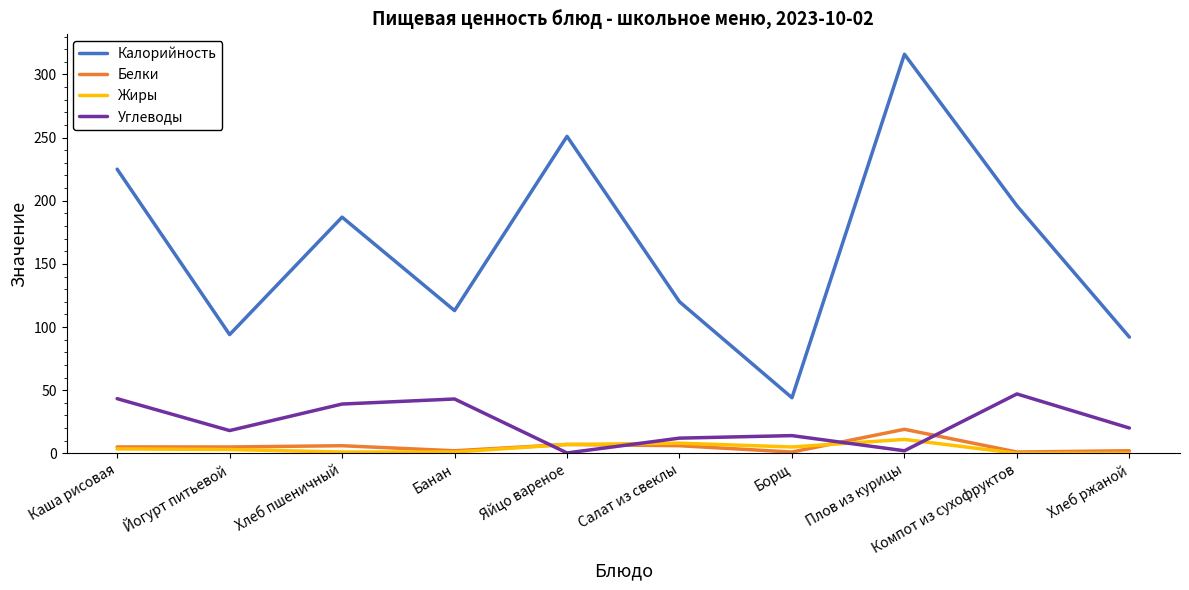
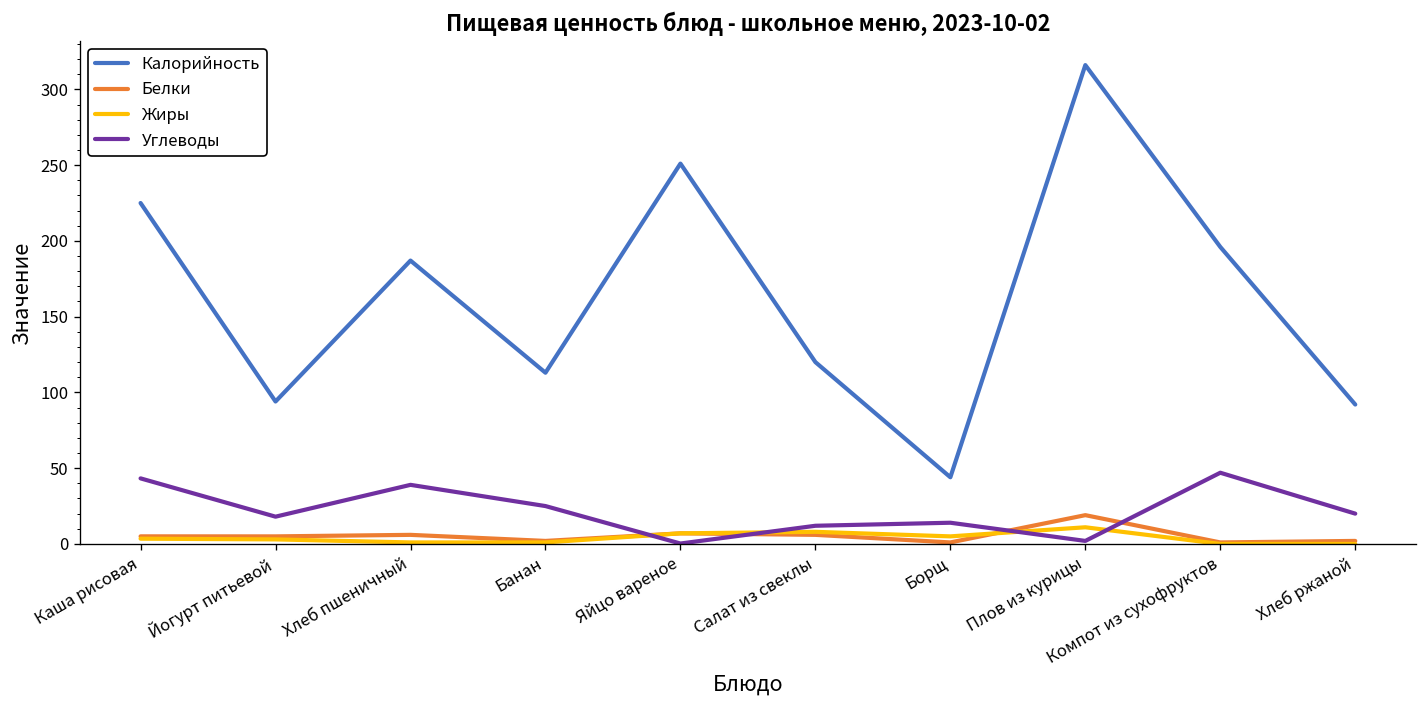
  {
    "Калорийность": {
      "Каша рисовая": 225,
      "Йогурт питьевой": 94,
      "Хлеб пшеничный": 187,
      "Банан": 113,
      "Яйцо вареное": 251,
      "Салат из свеклы": 120,
      "Борщ": 44,
      "Плов из курицы": 316,
      "Компот из сухофруктов": 196,
      "Хлеб ржаной": 92
    },
    "Белки": {
      "Хлеб пшеничный": 6,
      "Борщ": 1,
      "Плов из курицы": 19
    },
    "Жиры": {
      "Хлеб пшеничный": 1,
      "Борщ": 5,
      "Плов из курицы": 11
    },
    "Углеводы": {
      "Каша рисовая": 43,
      "Йогурт питьевой": 18,
      "Хлеб пшеничный": 39,
-     "Банан": 43,
+     "Банан": 25,
      "Яйцо вареное": 0,
      "Салат из свеклы": 12,
      "Борщ": 14,
      "Плов из курицы": 2,
      "Компот из сухофруктов": 47,
      "Хлеб ржаной": 20
    }
  }
